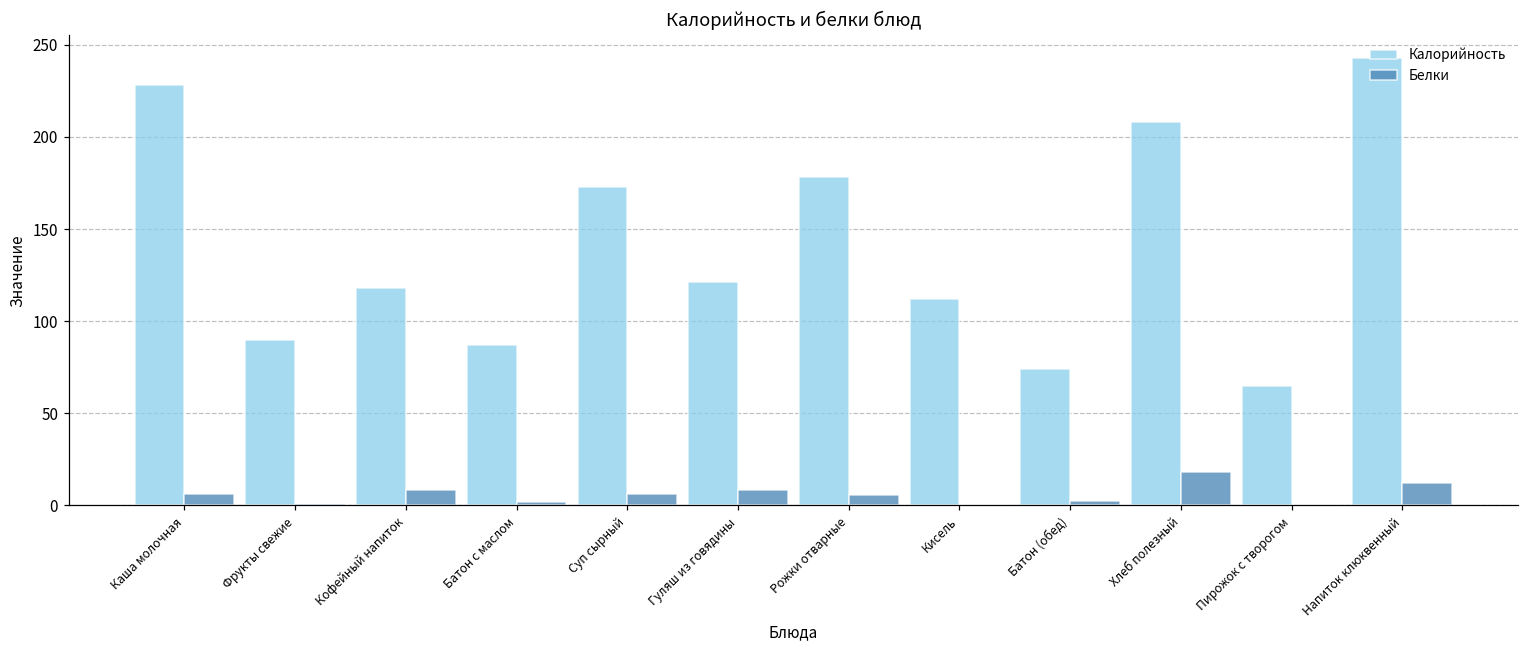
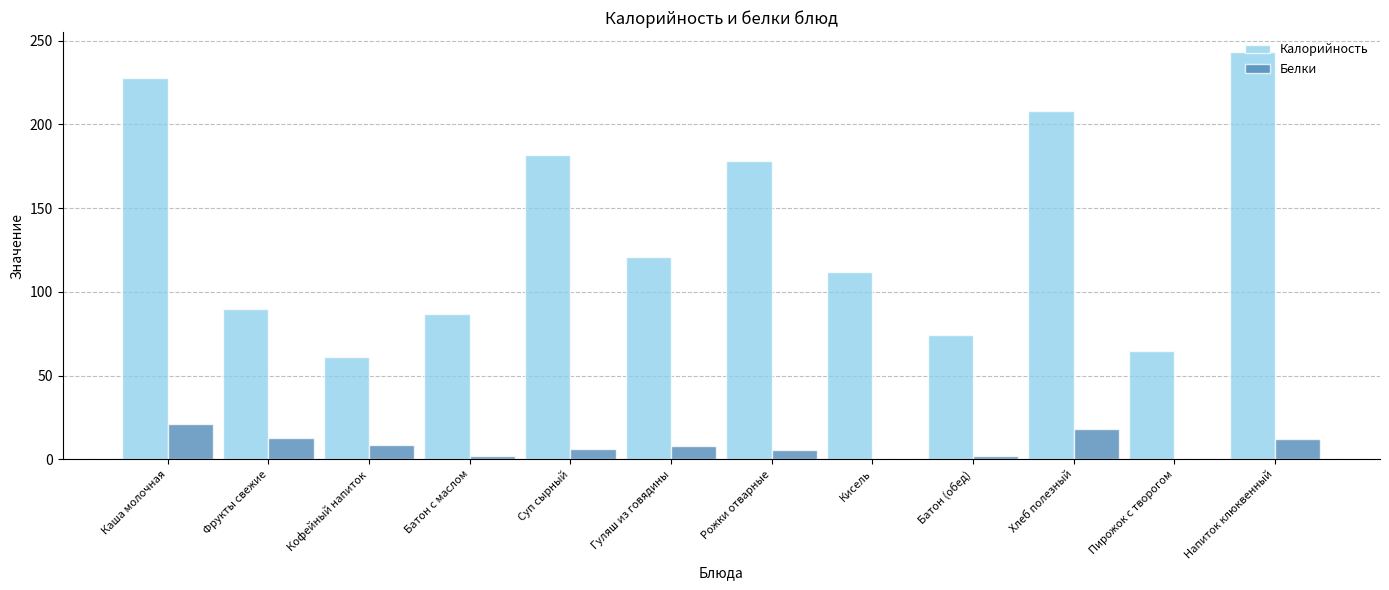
  {
    "Калорийность": {
      "Каша молочная": 228,
      "Фрукты свежие": 90,
-     "Кофейный напиток": 118,
+     "Кофейный напиток": 61,
      "Батон с маслом": 87,
-     "Суп сырный": 173,
+     "Суп сырный": 182,
      "Гуляш из говядины": 121,
      "Рожки отварные": 178,
      "Кисель": 112,
      "Батон (обед)": 74,
      "Хлеб полезный": 208,
      "Пирожок с творогом": 65,
      "Напиток клюквенный": 243
    },
    "Белки": {
-     "Каша молочная": 6,
-     "Фрукты свежие": 1,
+     "Каша молочная": 21,
+     "Фрукты свежие": 13,
      "Кофейный напиток": 9,
      "Батон с маслом": 2,
      "Суп сырный": 6,
      "Гуляш из говядины": 8,
      "Рожки отварные": 5,
      "Кисель": 0,
      "Батон (обед)": 2,
      "Хлеб полезный": 18,
      "Напиток клюквенный": 12
    }
  }
